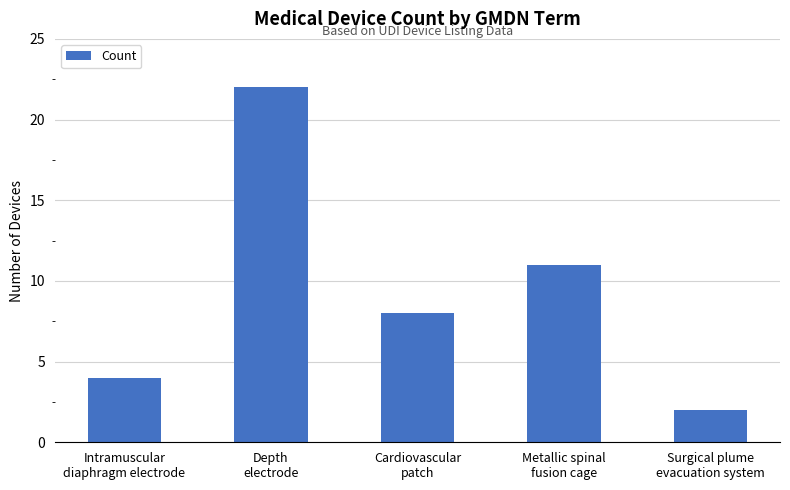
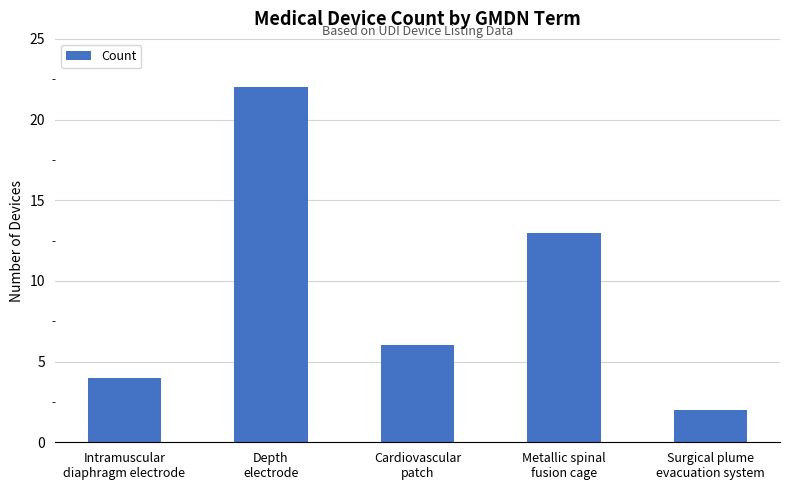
  {
    "Intramuscular diaphragm electrode": 4,
    "Depth electrode": 22,
-   "Cardiovascular patch": 8,
-   "Metallic spinal fusion cage": 11,
+   "Cardiovascular patch": 6,
+   "Metallic spinal fusion cage": 13,
    "Surgical plume evacuation system": 2
  }
